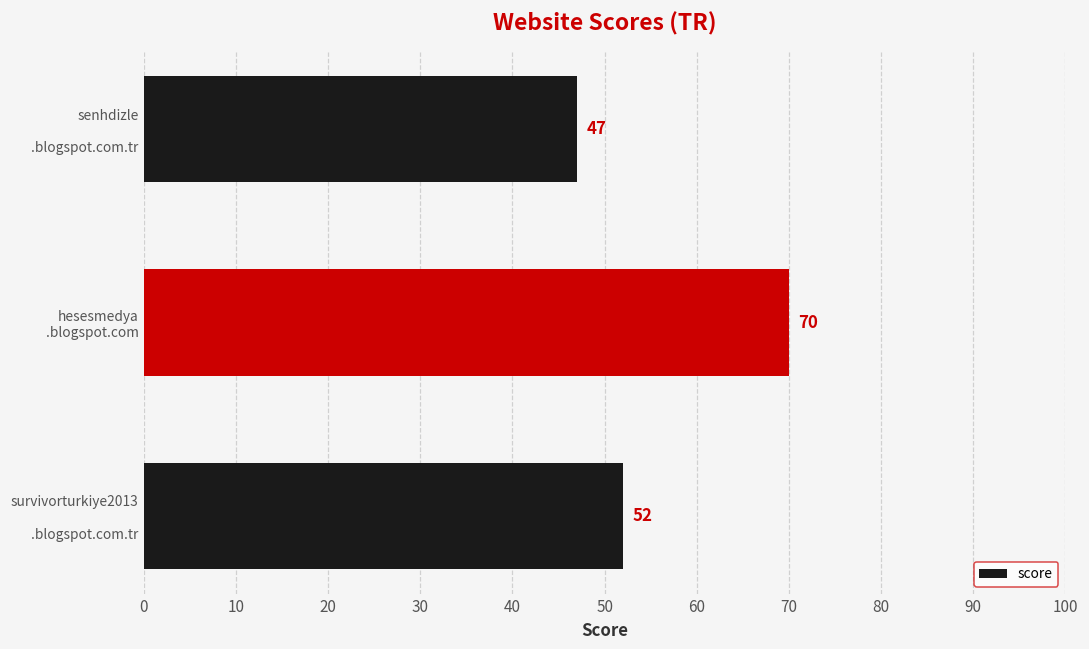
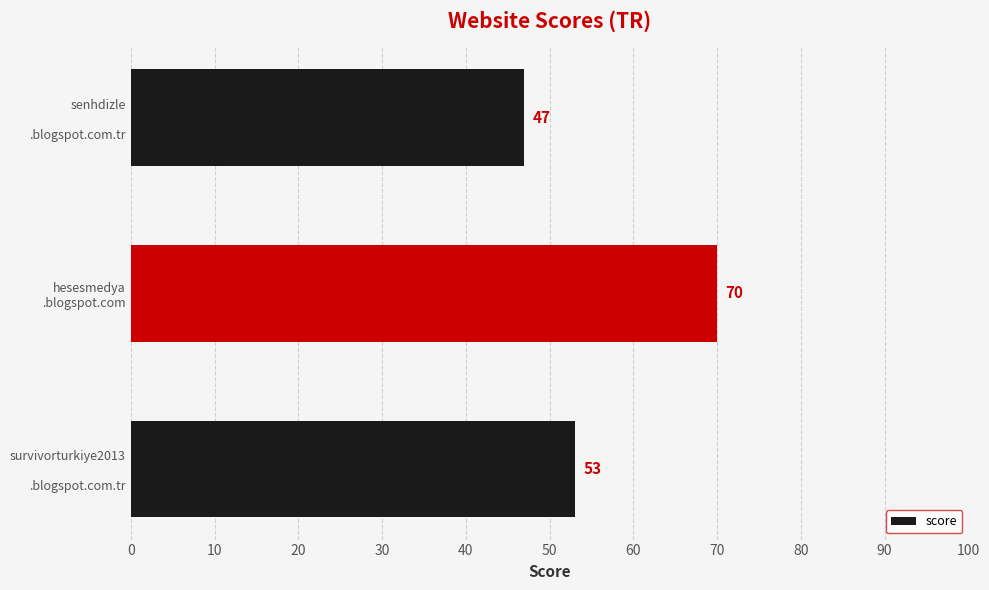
  {
    "senhdizle .blogspot.com.tr": 47,
    "hesesmedya .blogspot.com": 70,
-   "survivorturkiye2013 .blogspot.com.tr": 52
+   "survivorturkiye2013 .blogspot.com.tr": 53
  }
